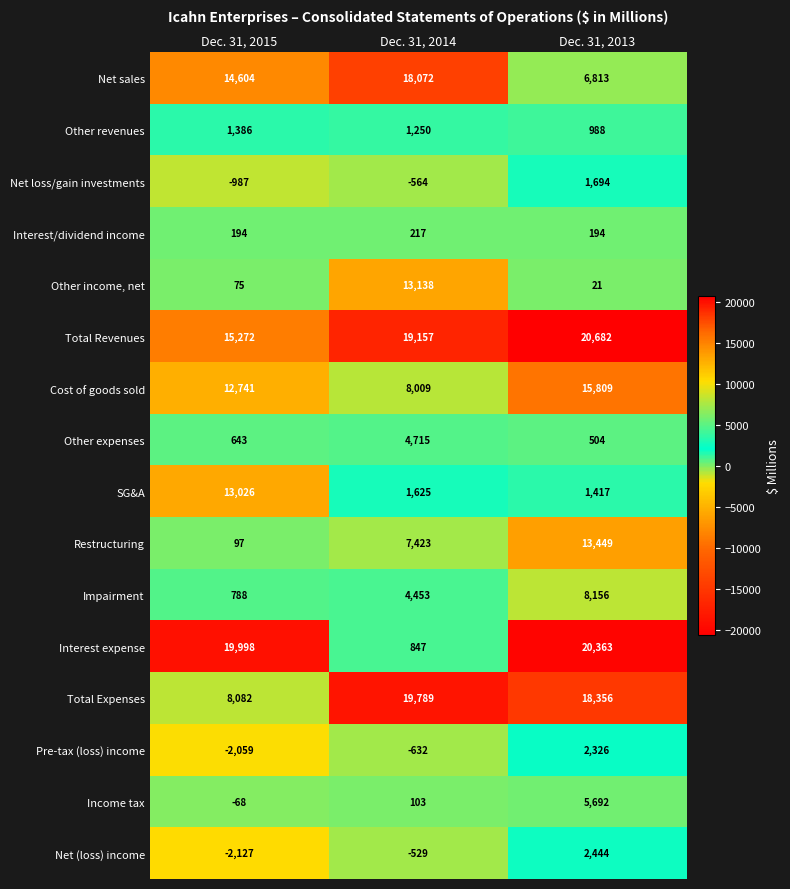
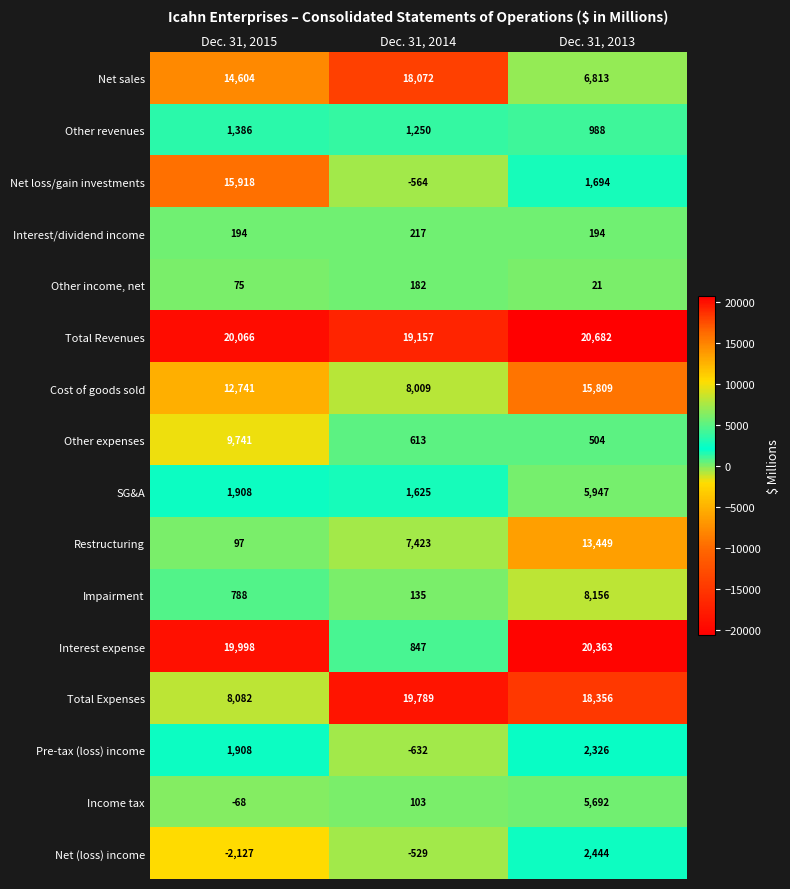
  {
    "Net sales": {
      "Dec. 31, 2015": "14,604",
      "Dec. 31, 2014": "18,072",
      "Dec. 31, 2013": "6,813"
    },
    "Other revenues": {
      "Dec. 31, 2015": "1,386",
      "Dec. 31, 2014": "1,250",
      "Dec. 31, 2013": "988"
    },
    "Net loss/gain investments": {
-     "Dec. 31, 2015": "-987",
+     "Dec. 31, 2015": "15,918",
      "Dec. 31, 2014": "-564",
      "Dec. 31, 2013": "1,694"
    },
    "Interest/dividend income": {
      "Dec. 31, 2015": "194",
      "Dec. 31, 2014": "217",
      "Dec. 31, 2013": "194"
    },
    "Other income, net": {
      "Dec. 31, 2015": "75",
-     "Dec. 31, 2014": "13,138",
+     "Dec. 31, 2014": "182",
      "Dec. 31, 2013": "21"
    },
    "Total Revenues": {
-     "Dec. 31, 2015": "15,272",
+     "Dec. 31, 2015": "20,066",
      "Dec. 31, 2014": "19,157",
      "Dec. 31, 2013": "20,682"
    },
    "Cost of goods sold": {
      "Dec. 31, 2015": "12,741",
      "Dec. 31, 2014": "8,009",
      "Dec. 31, 2013": "15,809"
    },
    "Other expenses": {
-     "Dec. 31, 2015": "643",
-     "Dec. 31, 2014": "4,715",
+     "Dec. 31, 2015": "9,741",
+     "Dec. 31, 2014": "613",
      "Dec. 31, 2013": "504"
    },
    "SG&A": {
-     "Dec. 31, 2015": "13,026",
+     "Dec. 31, 2015": "1,908",
      "Dec. 31, 2014": "1,625",
-     "Dec. 31, 2013": "1,417"
+     "Dec. 31, 2013": "5,947"
    },
    "Restructuring": {
      "Dec. 31, 2015": "97",
      "Dec. 31, 2014": "7,423",
      "Dec. 31, 2013": "13,449"
    },
    "Impairment": {
      "Dec. 31, 2015": "788",
-     "Dec. 31, 2014": "4,453",
+     "Dec. 31, 2014": "135",
      "Dec. 31, 2013": "8,156"
    },
    "Interest expense": {
      "Dec. 31, 2015": "19,998",
      "Dec. 31, 2014": "847",
      "Dec. 31, 2013": "20,363"
    },
    "Total Expenses": {
      "Dec. 31, 2015": "8,082",
      "Dec. 31, 2014": "19,789",
      "Dec. 31, 2013": "18,356"
    },
    "Pre-tax (loss) income": {
-     "Dec. 31, 2015": "-2,059",
+     "Dec. 31, 2015": "1,908",
      "Dec. 31, 2014": "-632",
      "Dec. 31, 2013": "2,326"
    },
    "Income tax": {
      "Dec. 31, 2015": "-68",
      "Dec. 31, 2014": "103",
      "Dec. 31, 2013": "5,692"
    },
    "Net (loss) income": {
      "Dec. 31, 2015": "-2,127",
      "Dec. 31, 2014": "-529",
      "Dec. 31, 2013": "2,444"
    }
  }
